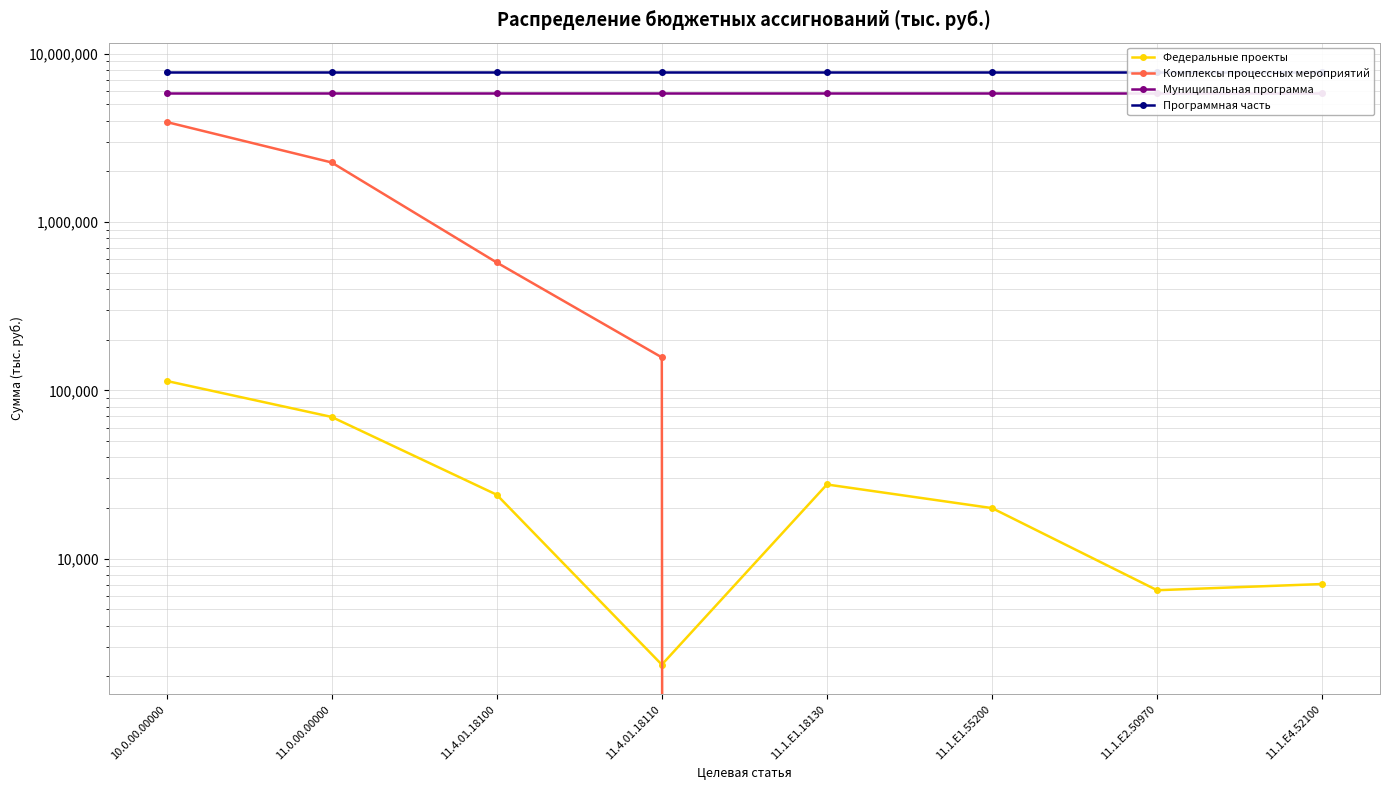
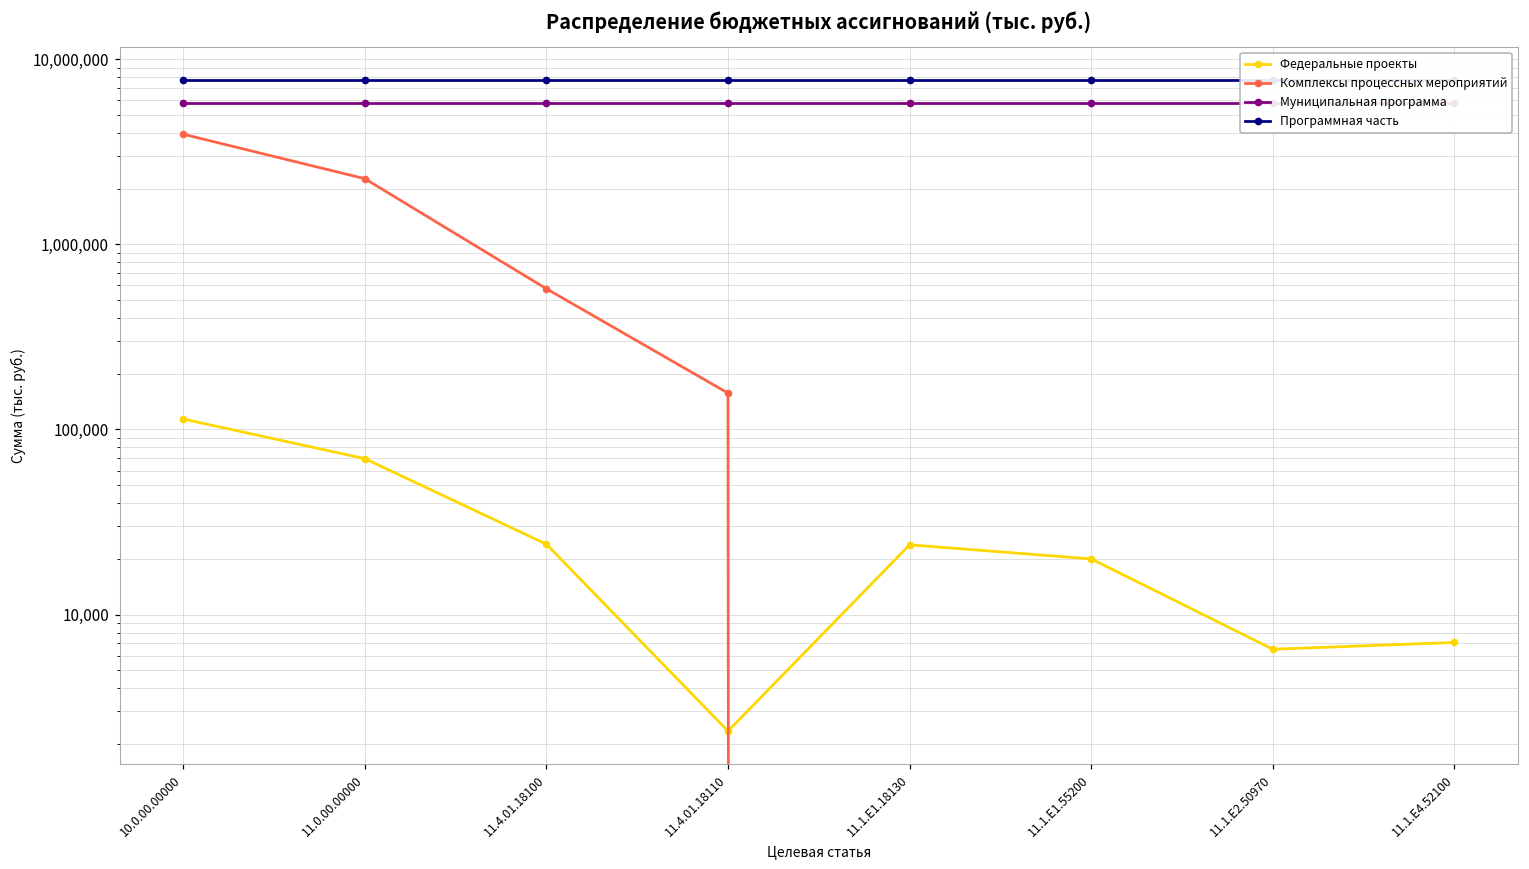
  {
    "Федеральные проекты": {
      "10.0.00.00000": "110,000",
      "11.0.00.00000": "70,000",
      "11.4.01.18100": "24,000",
      "11.4.01.18110": "2,400",
-     "11.1.E1.18130": "28,000",
+     "11.1.E1.18130": "24,000",
      "11.1.E1.55200": "20,000",
      "11.1.E2.50970": "6,500",
      "11.1.E4.52100": "7,100"
    },
    "Комплексы процессных мероприятий": {
      "10.0.00.00000": "3,900,000",
      "11.0.00.00000": "2,300,000",
      "11.4.01.18100": "580,000",
      "11.4.01.18110": "160,000"
    },
    "Муниципальная программа": {
      "10.0.00.00000": "5,800,000",
      "11.0.00.00000": "5,800,000",
      "11.4.01.18100": "5,800,000",
      "11.4.01.18110": "5,800,000",
      "11.1.E1.18130": "5,800,000",
      "11.1.E1.55200": "5,800,000"
    },
    "Программная часть": {
      "10.0.00.00000": "8,000,000",
      "11.0.00.00000": "8,000,000",
      "11.4.01.18100": "8,000,000",
      "11.4.01.18110": "8,000,000",
      "11.1.E1.18130": "8,000,000",
      "11.1.E1.55200": "8,000,000"
    }
  }
